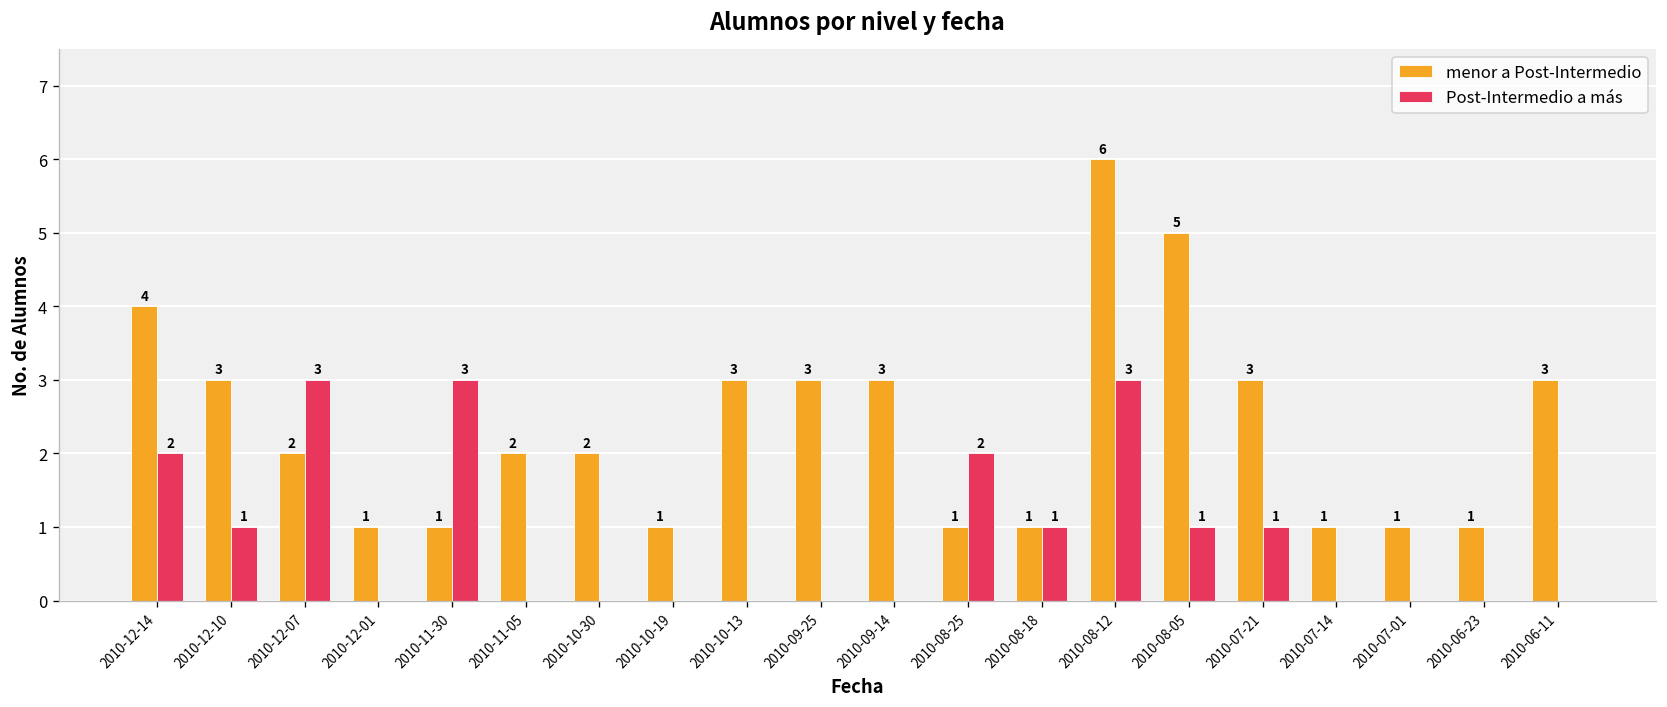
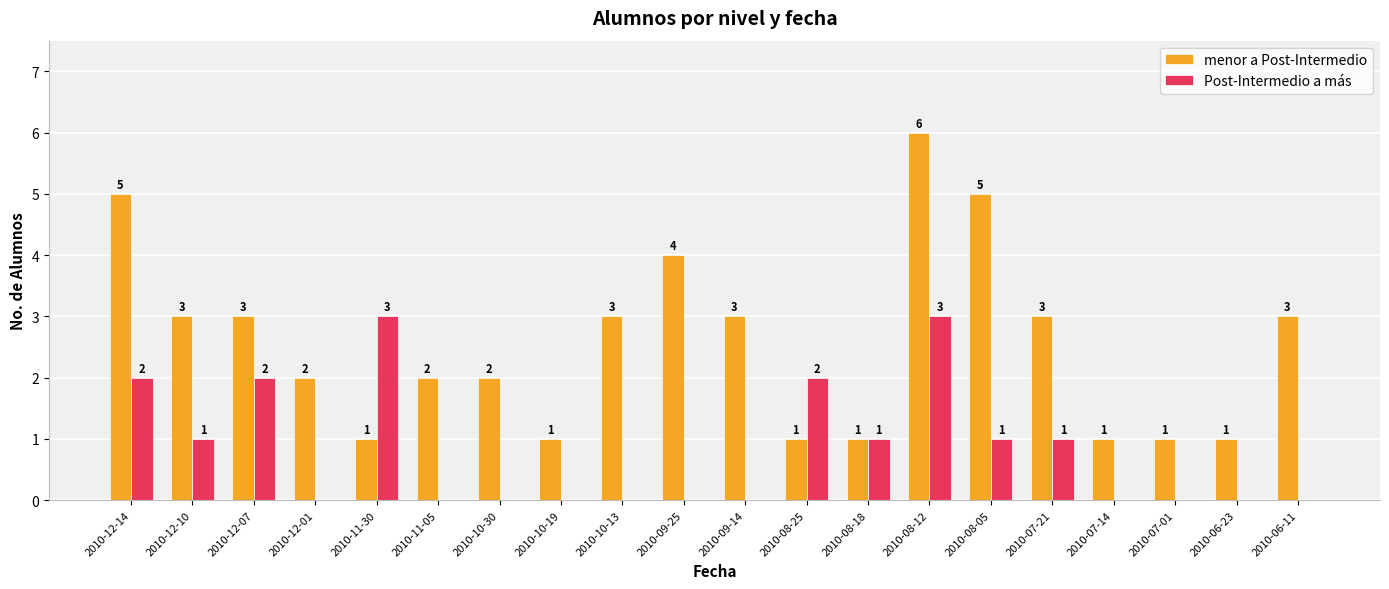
  {
    "menor a Post-Intermedio": {
-     "2010-12-14": 4,
+     "2010-12-14": 5,
      "2010-12-10": 3,
-     "2010-12-07": 2,
-     "2010-12-01": 1,
+     "2010-12-07": 3,
+     "2010-12-01": 2,
      "2010-11-30": 1,
      "2010-11-05": 2,
      "2010-10-30": 2,
      "2010-10-19": 1,
      "2010-10-13": 3,
-     "2010-09-25": 3,
+     "2010-09-25": 4,
      "2010-09-14": 3,
      "2010-08-25": 1,
      "2010-08-18": 1,
      "2010-08-12": 6,
      "2010-08-05": 5,
      "2010-07-21": 3,
      "2010-07-14": 1,
      "2010-07-01": 1,
      "2010-06-23": 1,
      "2010-06-11": 3
    },
    "Post-Intermedio a más": {
      "2010-12-14": 2,
      "2010-12-10": 1,
-     "2010-12-07": 3,
+     "2010-12-07": 2,
      "2010-11-30": 3,
      "2010-08-25": 2,
      "2010-08-18": 1,
      "2010-08-12": 3,
      "2010-08-05": 1,
      "2010-07-21": 1
    }
  }
